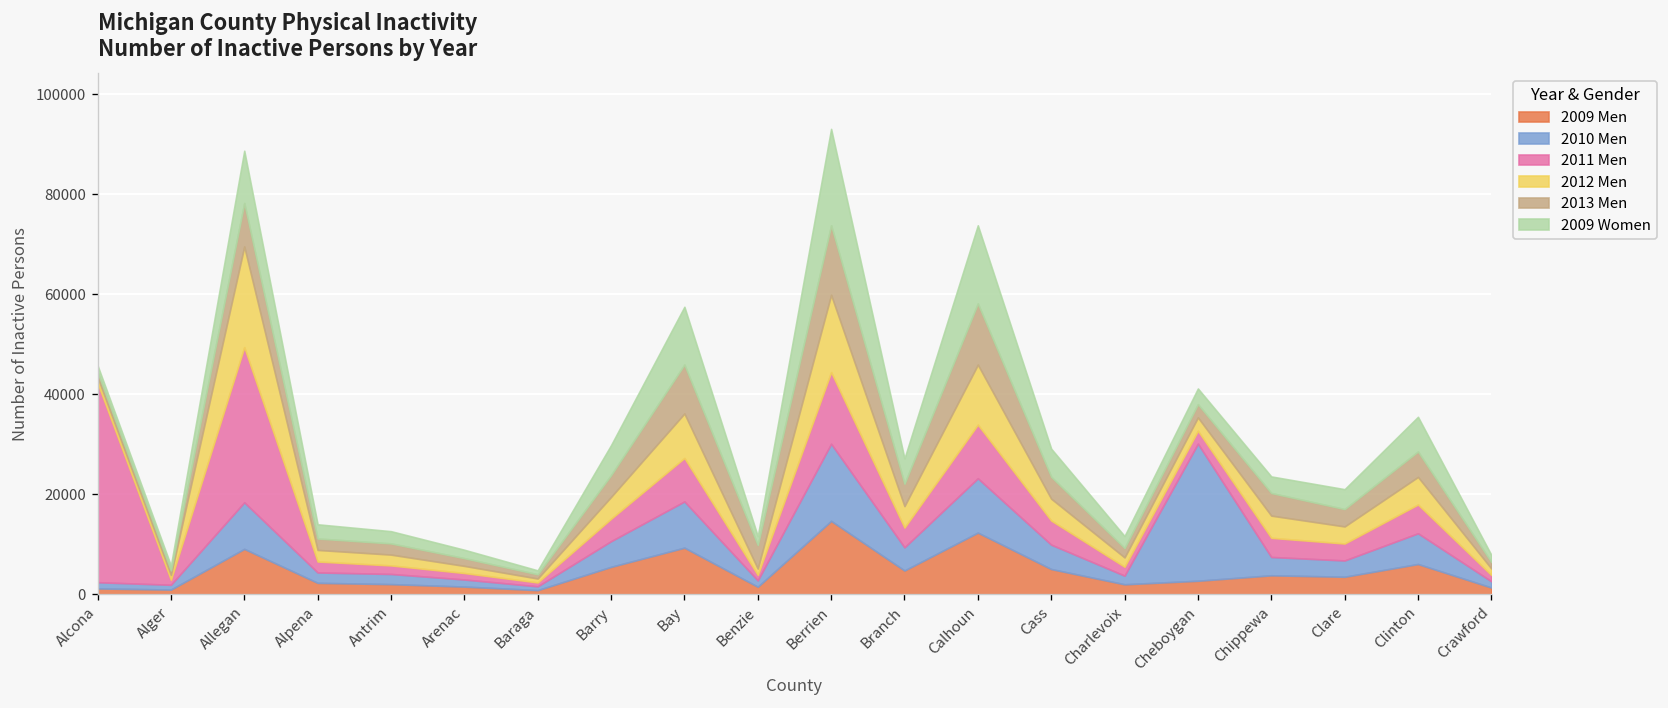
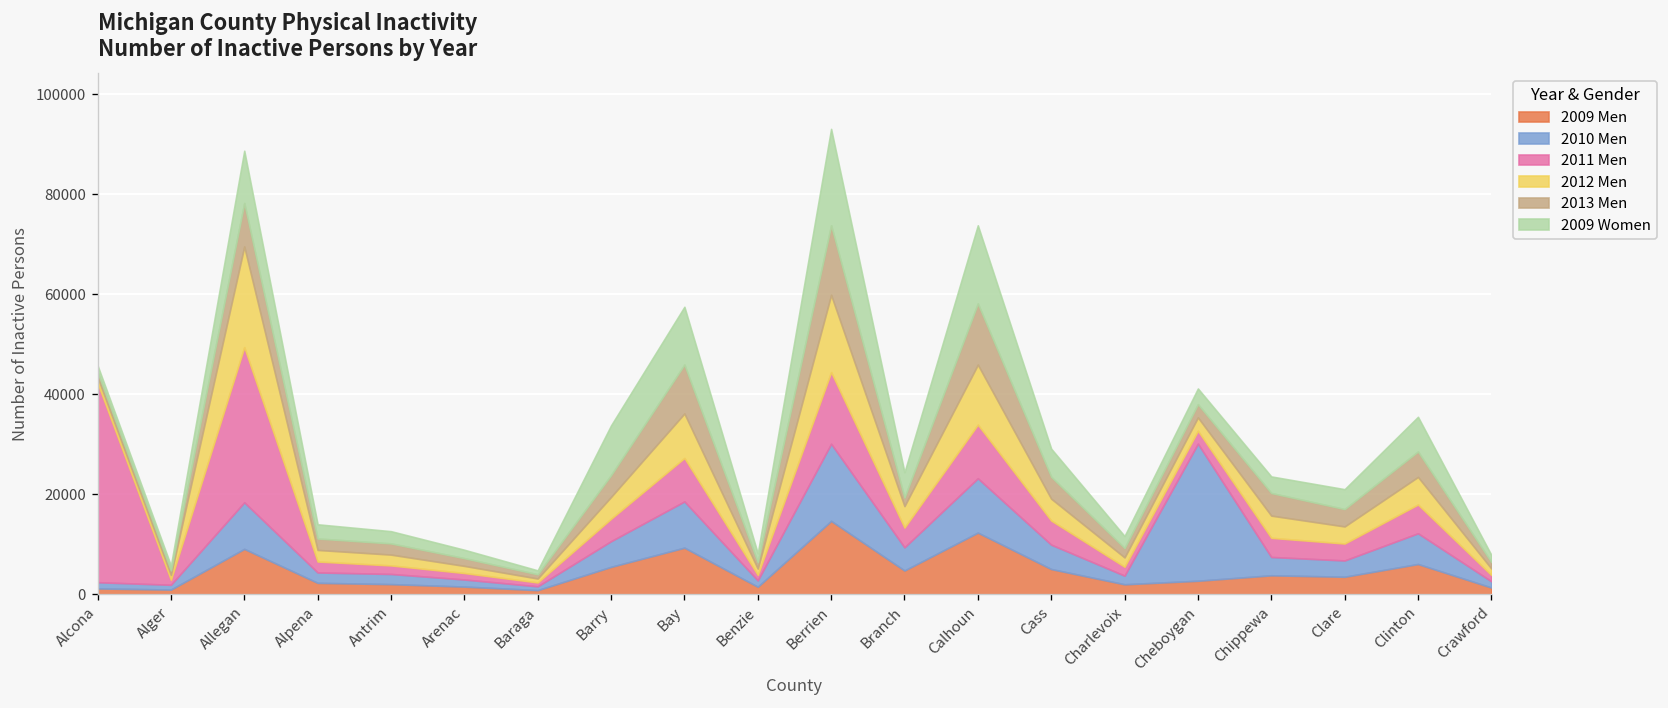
  {
    "2009 Men": {
      "Alcona": 1000,
      "Alger": 1000,
      "Allegan": 9000,
      "Alpena": 2000,
      "Antrim": 2000,
      "Arenac": 2000,
      "Baraga": 1000,
      "Barry": 5000,
      "Bay": 9000,
      "Benzie": 1000,
      "Berrien": 15000,
      "Branch": 5000,
      "Calhoun": 12000,
      "Cass": 5000,
      "Charlevoix": 2000,
      "Cheboygan": 3000,
      "Chippewa": 4000,
      "Clare": 3000,
      "Clinton": 6000,
      "Crawford": 1000
    },
    "2010 Men": {
      "Alcona": 1000,
      "Alger": 1000,
      "Allegan": 9000,
      "Alpena": 2000,
      "Antrim": 2000,
      "Arenac": 1000,
      "Baraga": 1000,
      "Barry": 5000,
      "Bay": 9000,
      "Benzie": 1000,
      "Berrien": 15000,
      "Branch": 5000,
      "Calhoun": 11000,
      "Cass": 5000,
      "Charlevoix": 2000,
      "Cheboygan": 27000,
      "Chippewa": 4000,
      "Clare": 3000,
      "Clinton": 6000,
      "Crawford": 1000
    },
    "2011 Men": {
      "Alcona": 40000,
      "Alger": 1000,
      "Allegan": 31000,
      "Alpena": 2000,
      "Antrim": 2000,
      "Arenac": 1000,
      "Baraga": 1000,
      "Barry": 4000,
      "Bay": 9000,
      "Benzie": 1000,
      "Berrien": 14000,
      "Branch": 4000,
      "Calhoun": 11000,
      "Cass": 5000,
      "Charlevoix": 2000,
      "Cheboygan": 3000,
      "Chippewa": 4000,
      "Clare": 3000,
      "Clinton": 6000,
      "Crawford": 1000
    },
    "2012 Men": {
      "Alcona": 1000,
      "Alger": 1000,
      "Allegan": 20000,
      "Alpena": 2000,
      "Antrim": 2000,
      "Arenac": 1000,
      "Baraga": 1000,
      "Barry": 4000,
      "Bay": 9000,
      "Benzie": 1000,
      "Berrien": 15000,
      "Branch": 4000,
      "Calhoun": 12000,
      "Cass": 4000,
      "Charlevoix": 2000,
      "Cheboygan": 3000,
      "Chippewa": 4000,
      "Clare": 3000,
      "Clinton": 6000,
      "Crawford": 1000
    },
    "2013 Men": {
      "Alcona": 1000,
      "Alger": 1000,
      "Allegan": 9000,
      "Alpena": 2000,
      "Antrim": 2000,
      "Arenac": 2000,
      "Baraga": 1000,
      "Barry": 4000,
      "Bay": 10000,
-     "Benzie": 5000,
+     "Benzie": 1000,
      "Berrien": 14000,
-     "Branch": 4000,
+     "Branch": 2000,
      "Calhoun": 12000,
      "Cass": 4000,
      "Charlevoix": 2000,
      "Cheboygan": 3000,
      "Chippewa": 5000,
      "Clare": 3000,
      "Clinton": 5000,
      "Crawford": 1000
    },
    "2009 Women": {
      "Alcona": 1000,
      "Alger": 1000,
      "Allegan": 10000,
      "Alpena": 3000,
      "Antrim": 2000,
      "Arenac": 2000,
      "Baraga": 1000,
-     "Barry": 6000,
+     "Barry": 10000,
      "Bay": 12000,
      "Benzie": 2000,
      "Berrien": 19000,
      "Branch": 5000,
      "Calhoun": 16000,
      "Cass": 6000,
      "Charlevoix": 2000,
      "Cheboygan": 3000,
      "Chippewa": 3000,
      "Clare": 4000,
      "Clinton": 7000,
      "Crawford": 1000
    }
  }
